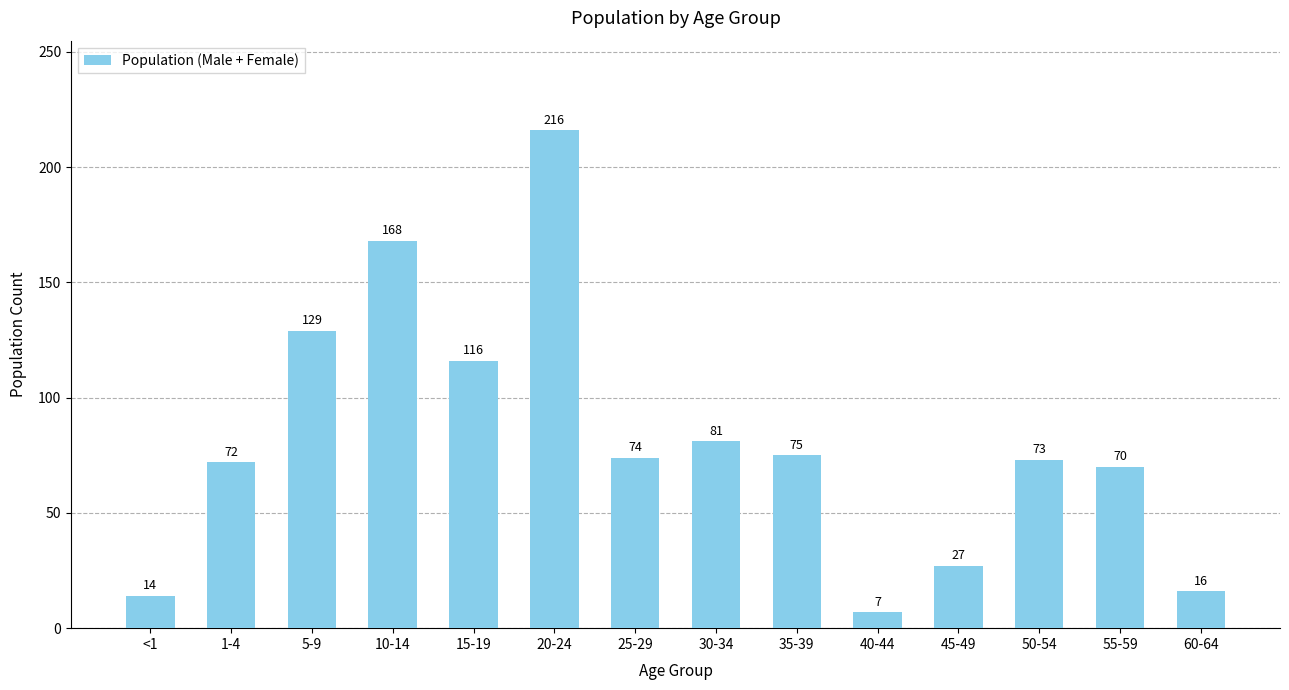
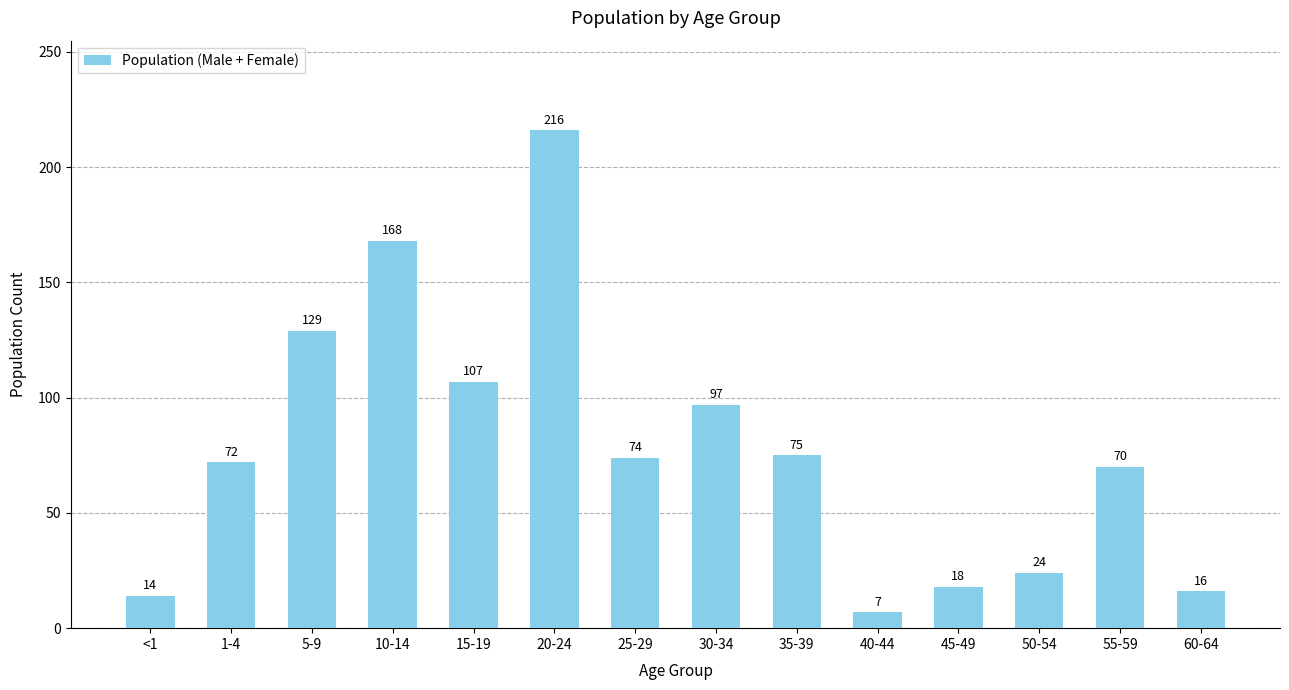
  {
    "<1": 14,
    "1-4": 72,
    "5-9": 129,
    "10-14": 168,
-   "15-19": 116,
+   "15-19": 107,
    "20-24": 216,
    "25-29": 74,
-   "30-34": 81,
+   "30-34": 97,
    "35-39": 75,
    "40-44": 7,
-   "45-49": 27,
-   "50-54": 73,
+   "45-49": 18,
+   "50-54": 24,
    "55-59": 70,
    "60-64": 16
  }
